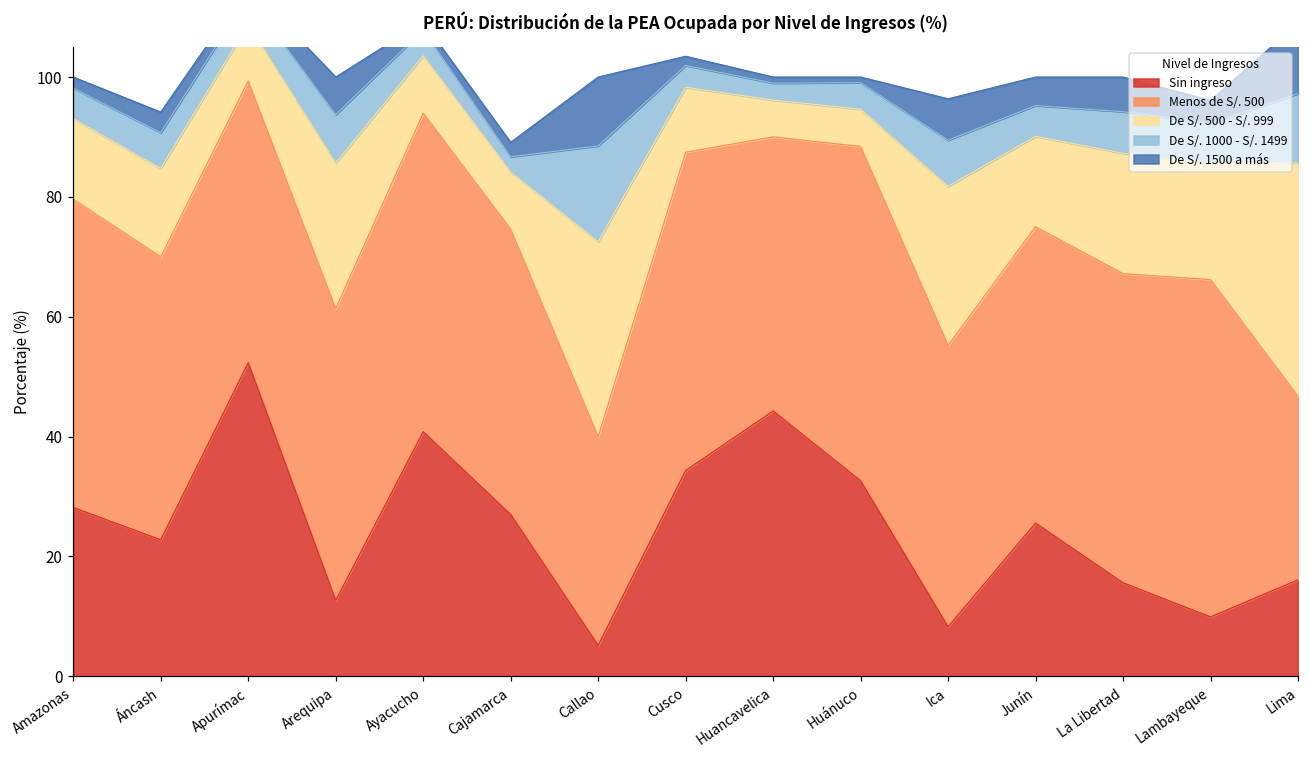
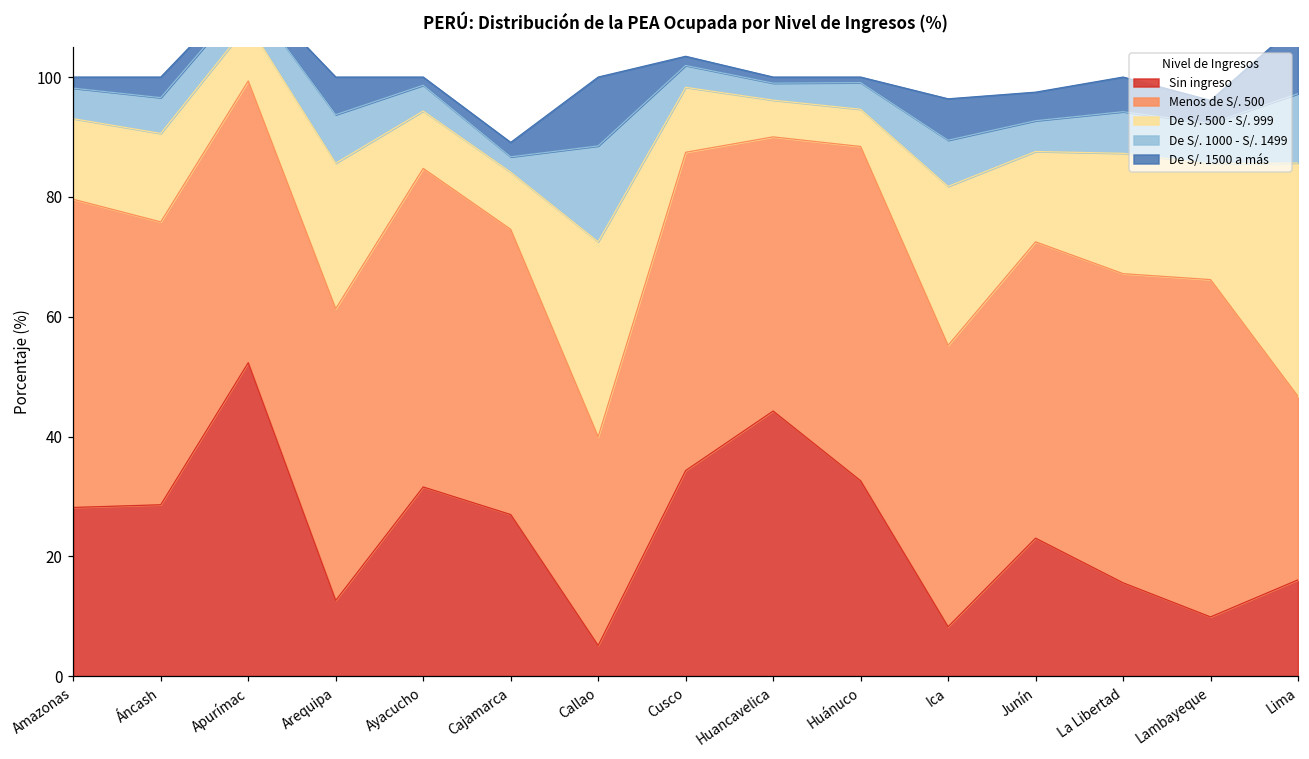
  {
    "Sin ingreso": {
      "Amazonas": 28,
-     "Áncash": 23,
+     "Áncash": 29,
      "Apurímac": 52,
      "Arequipa": 13,
-     "Ayacucho": 41,
+     "Ayacucho": 32,
      "Cajamarca": 27,
      "Callao": 5,
      "Cusco": 34,
      "Huancavelica": 44,
      "Huánuco": 33,
      "Ica": 8,
-     "Junín": 26,
+     "Junín": 23,
      "La Libertad": 16,
      "Lambayeque": 10,
      "Lima": 16
    },
    "Menos de S/. 500": {
      "Amazonas": 51,
      "Áncash": 47,
      "Apurímac": 47,
      "Arequipa": 49,
      "Ayacucho": 53,
      "Cajamarca": 48,
      "Callao": 35,
      "Cusco": 53,
      "Huancavelica": 46,
      "Huánuco": 56,
      "Ica": 47,
      "Junín": 49,
      "La Libertad": 52,
      "Lambayeque": 56,
      "Lima": 31
    },
    "De S/. 500 - S/. 999": {
      "Amazonas": 13,
      "Áncash": 15,
      "Arequipa": 24,
      "Ayacucho": 10,
      "Cajamarca": 10,
      "Callao": 33,
      "Cusco": 11,
      "Huancavelica": 6,
      "Huánuco": 6,
      "Ica": 27,
      "Junín": 15,
      "La Libertad": 20,
      "Lambayeque": 19,
      "Lima": 39
    },
    "De S/. 1000 - S/. 1499": {
      "Amazonas": 5,
      "Áncash": 6,
      "Arequipa": 8,
      "Cajamarca": 3,
      "Callao": 16,
      "Cusco": 4,
      "Huancavelica": 3,
      "Huánuco": 4,
      "Ica": 8,
      "Junín": 5,
      "La Libertad": 7,
      "Lima": 12
    },
    "De S/. 1500 a más": {
      "Amazonas": 2,
      "Áncash": 3,
      "Arequipa": 6,
      "Cajamarca": 2,
      "Callao": 11,
      "Cusco": 2,
      "Huancavelica": 1,
      "Huánuco": 1,
      "Ica": 7,
      "Junín": 5,
      "La Libertad": 6
    }
  }
